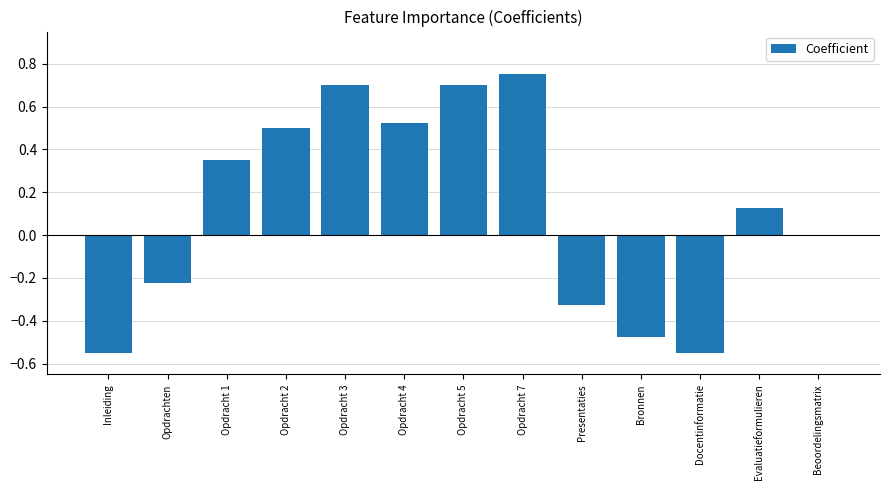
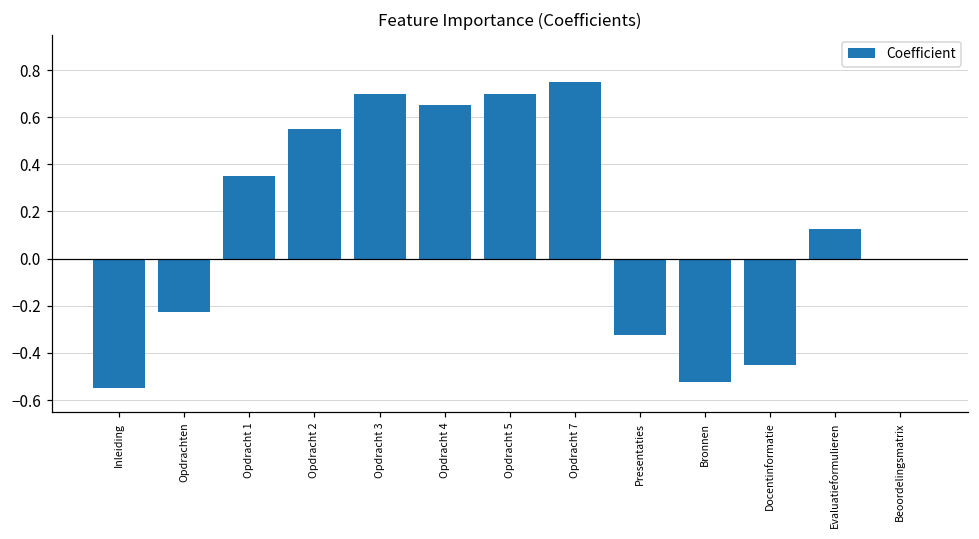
  {
    "Inleiding": -0.55,
    "Opdrachten": -0.23,
    "Opdracht 1": 0.35,
-   "Opdracht 2": 0.50,
+   "Opdracht 2": 0.55,
    "Opdracht 3": 0.70,
-   "Opdracht 4": 0.52,
+   "Opdracht 4": 0.65,
    "Opdracht 5": 0.70,
    "Opdracht 7": 0.75,
    "Presentaties": -0.33,
-   "Bronnen": -0.48,
-   "Docentinformatie": -0.55,
+   "Bronnen": -0.53,
+   "Docentinformatie": -0.45,
    "Evaluatieformulieren": 0.13,
    "Beoordelingsmatrix": 0.00
  }
